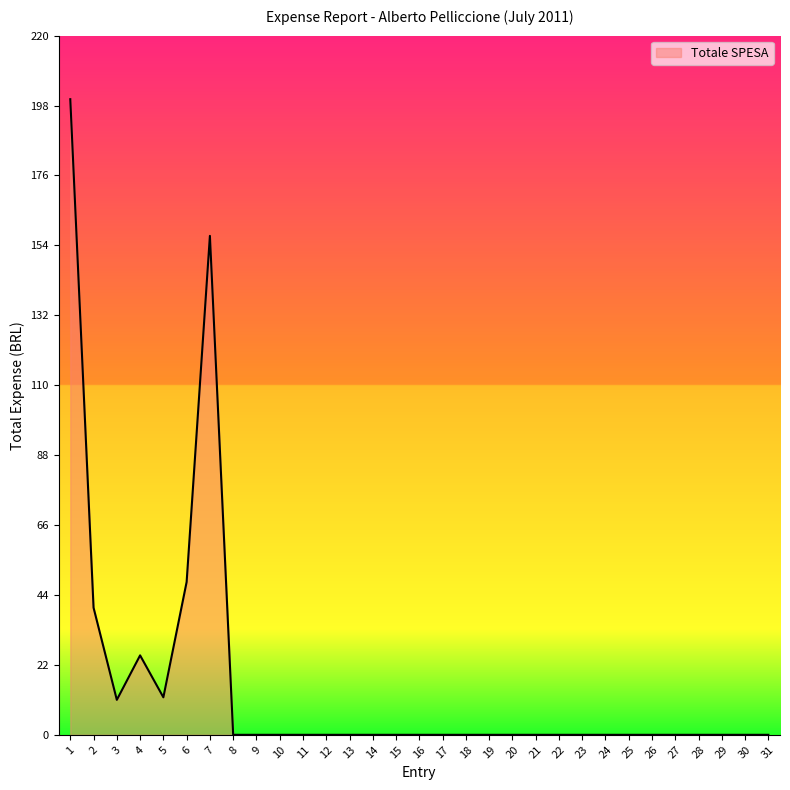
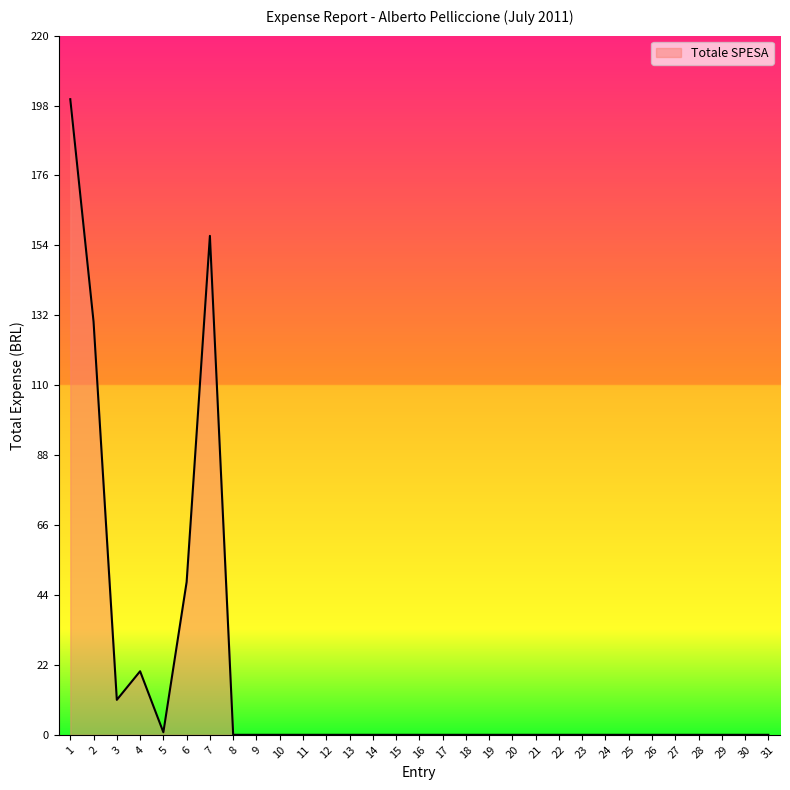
  {
    "1": 200,
-   "2": 40,
+   "2": 130,
    "3": 11,
-   "4": 25,
-   "5": 12,
+   "4": 20,
+   "5": 1,
    "6": 48,
    "7": 157,
    "8": 0,
    "9": 0,
    "10": 0,
    "11": 0,
    "12": 0,
    "13": 0,
    "14": 0,
    "15": 0,
    "16": 0,
    "17": 0,
    "18": 0,
    "19": 0,
    "20": 0,
    "21": 0,
    "22": 0,
    "23": 0,
    "24": 0,
    "25": 0,
    "26": 0,
    "27": 0,
    "28": 0,
    "29": 0,
    "30": 0,
    "31": 0
  }
